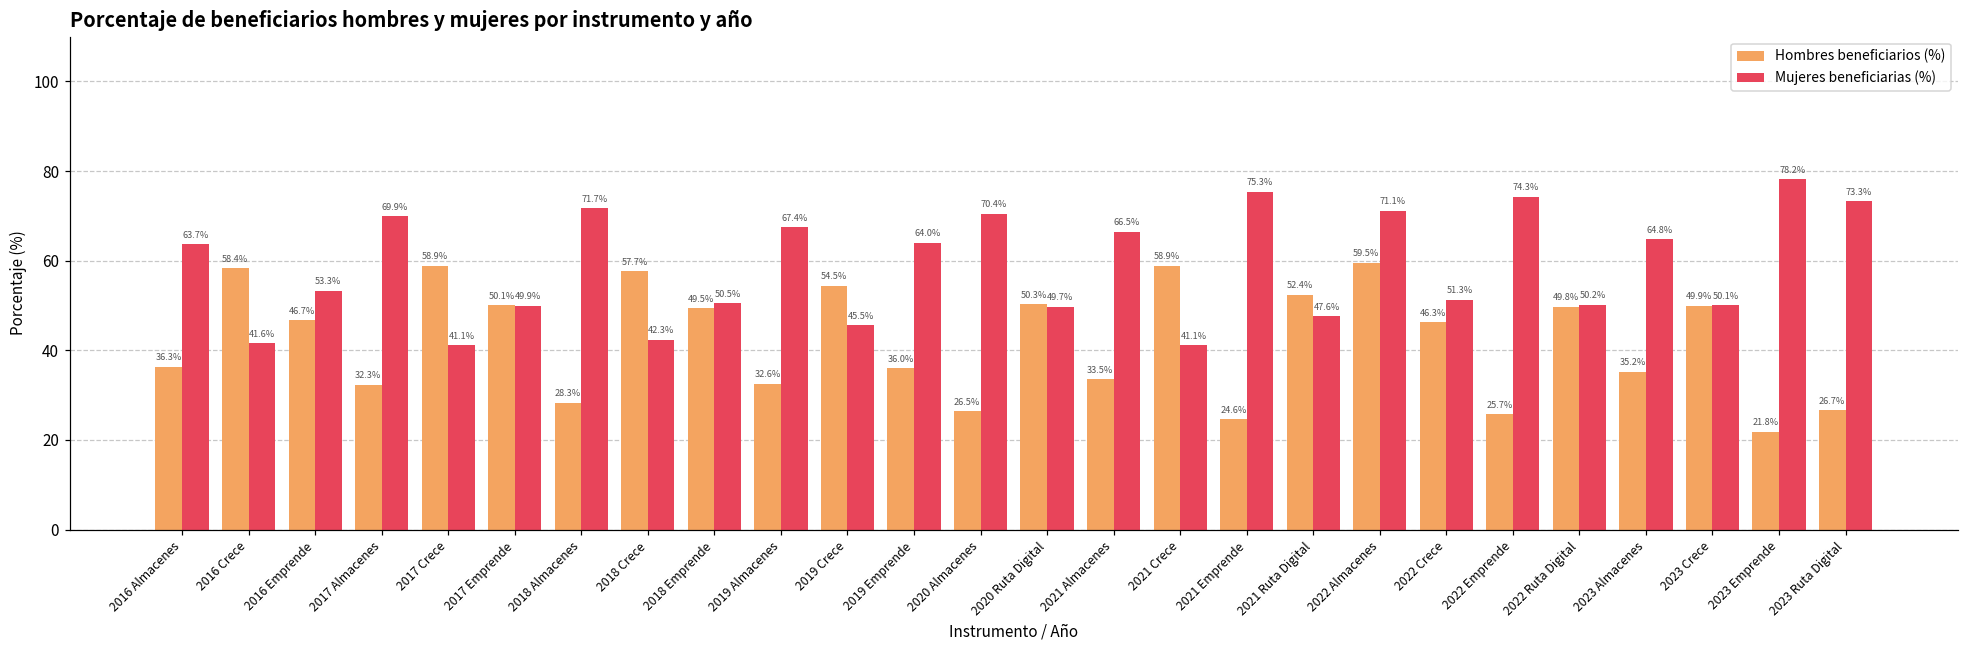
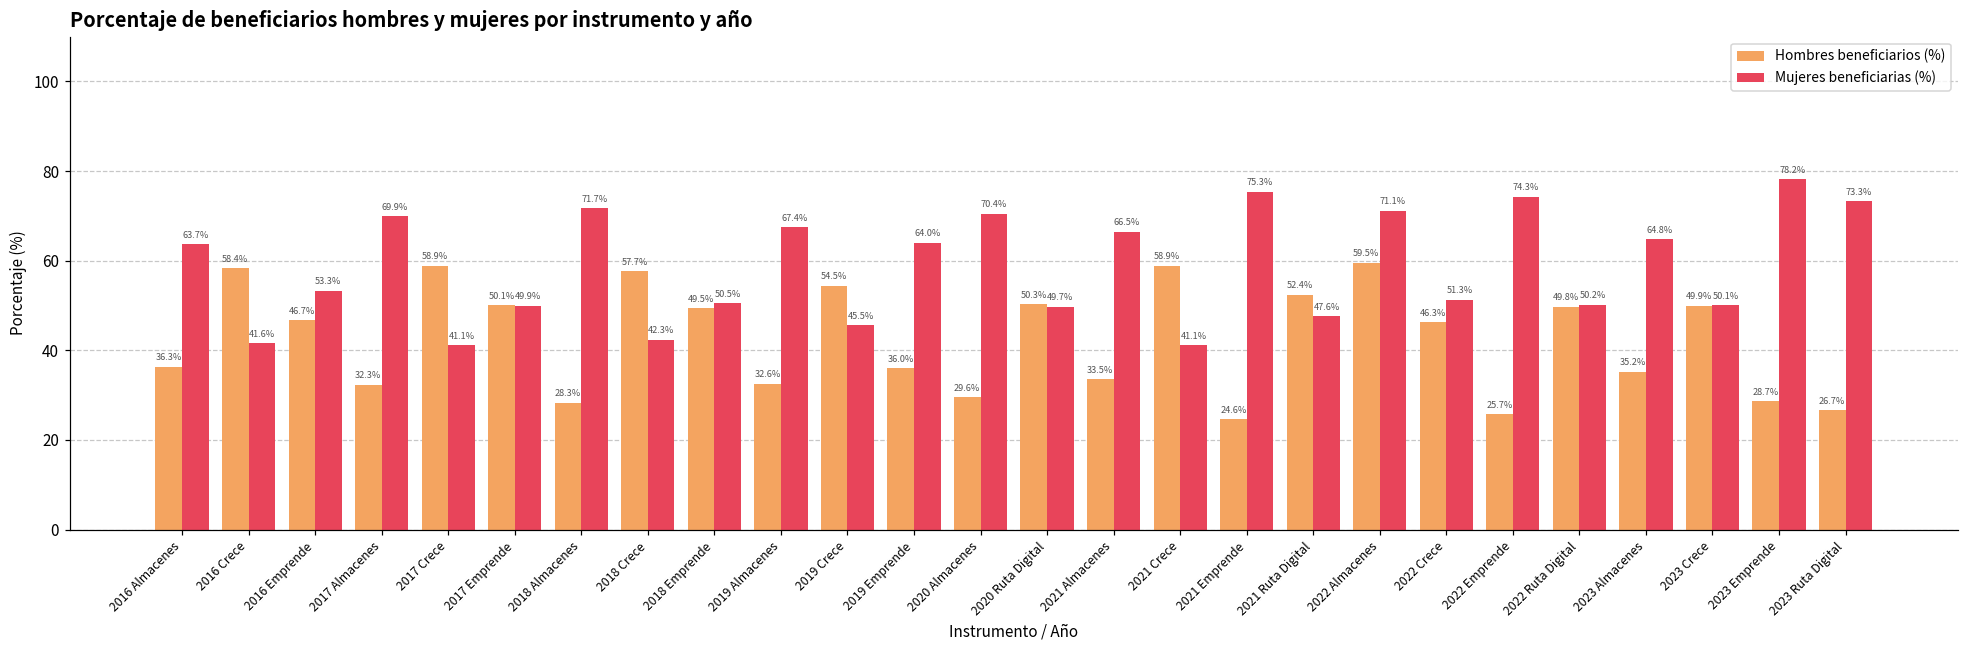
  {
    "Hombres beneficiarios (%)": {
      "2016 Almacenes": "36.3%",
      "2016 Crece": "58.4%",
      "2016 Emprende": "46.7%",
      "2017 Almacenes": "32.3%",
      "2017 Crece": "58.9%",
      "2017 Emprende": "50.1%",
      "2018 Almacenes": "28.3%",
      "2018 Crece": "57.7%",
      "2018 Emprende": "49.5%",
      "2019 Almacenes": "32.6%",
      "2019 Crece": "54.5%",
      "2019 Emprende": "36.0%",
-     "2020 Almacenes": "26.5%",
+     "2020 Almacenes": "29.6%",
      "2020 Ruta Digital": "50.3%",
      "2021 Almacenes": "33.5%",
      "2021 Crece": "58.9%",
      "2021 Emprende": "24.6%",
      "2021 Ruta Digital": "52.4%",
      "2022 Almacenes": "59.5%",
      "2022 Crece": "46.3%",
      "2022 Emprende": "25.7%",
      "2022 Ruta Digital": "49.8%",
      "2023 Almacenes": "35.2%",
      "2023 Crece": "49.9%",
-     "2023 Emprende": "21.8%",
+     "2023 Emprende": "28.7%",
      "2023 Ruta Digital": "26.7%"
    },
    "Mujeres beneficiarias (%)": {
      "2016 Almacenes": "63.7%",
      "2016 Crece": "41.6%",
      "2016 Emprende": "53.3%",
      "2017 Almacenes": "69.9%",
      "2017 Crece": "41.1%",
      "2017 Emprende": "49.9%",
      "2018 Almacenes": "71.7%",
      "2018 Crece": "42.3%",
      "2018 Emprende": "50.5%",
      "2019 Almacenes": "67.4%",
      "2019 Crece": "45.5%",
      "2019 Emprende": "64.0%",
      "2020 Almacenes": "70.4%",
      "2020 Ruta Digital": "49.7%",
      "2021 Almacenes": "66.5%",
      "2021 Crece": "41.1%",
      "2021 Emprende": "75.3%",
      "2021 Ruta Digital": "47.6%",
      "2022 Almacenes": "71.1%",
      "2022 Crece": "51.3%",
      "2022 Emprende": "74.3%",
      "2022 Ruta Digital": "50.2%",
      "2023 Almacenes": "64.8%",
      "2023 Crece": "50.1%",
      "2023 Emprende": "78.2%",
      "2023 Ruta Digital": "73.3%"
    }
  }
